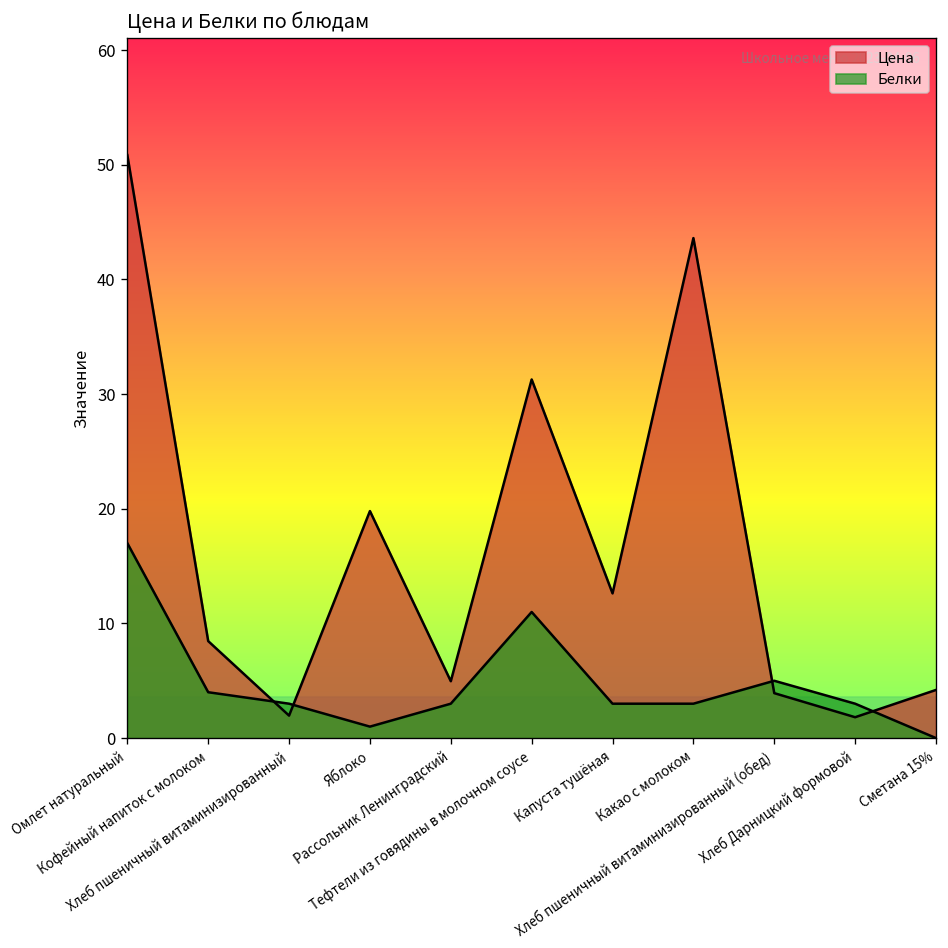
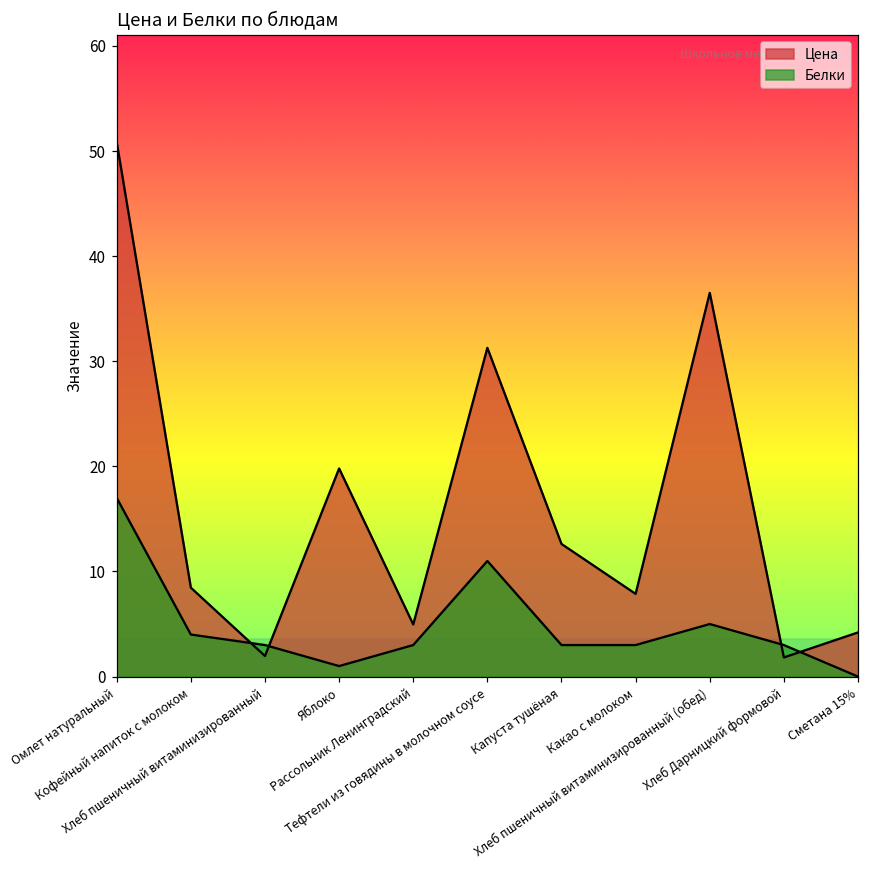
  {
    "Цена": {
      "Омлет натуральный": 51,
      "Кофейный напиток с молоком": 8,
      "Яблоко": 20,
      "Рассольник Ленинградский": 5,
      "Тефтели из говядины в молочном соусе": 31,
      "Капуста тушёная": 13,
-     "Какао с молоком": 44,
-     "Хлеб пшеничный витаминизированный (обед)": 4,
+     "Какао с молоком": 8,
+     "Хлеб пшеничный витаминизированный (обед)": 37,
      "Сметана 15%": 4
    },
    "Белки": {
      "Омлет натуральный": 17,
      "Кофейный напиток с молоком": 4,
      "Тефтели из говядины в молочном соусе": 11,
      "Хлеб пшеничный витаминизированный (обед)": 5
    }
  }
